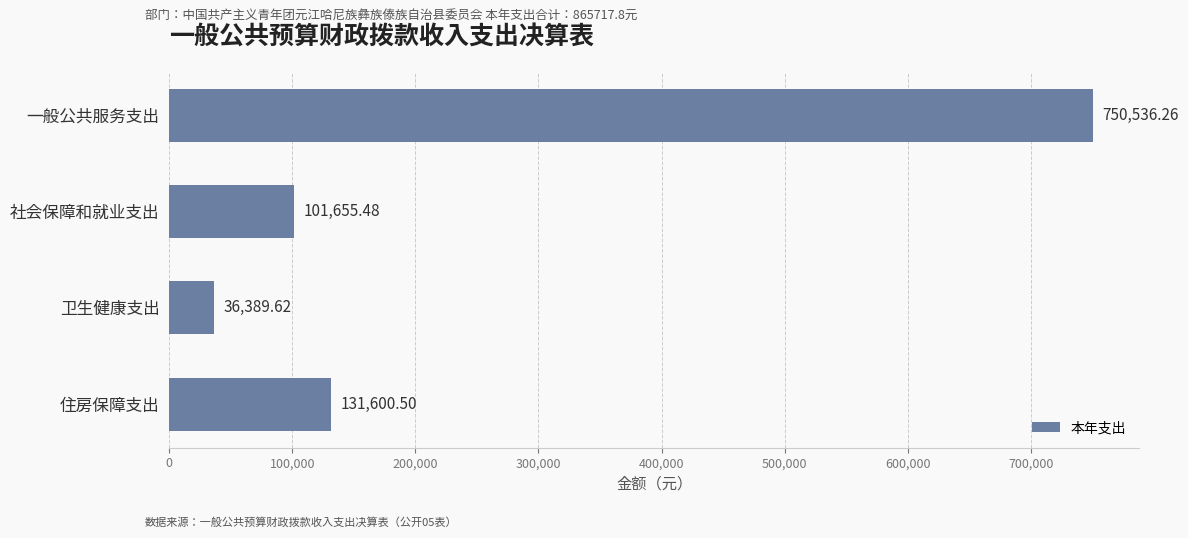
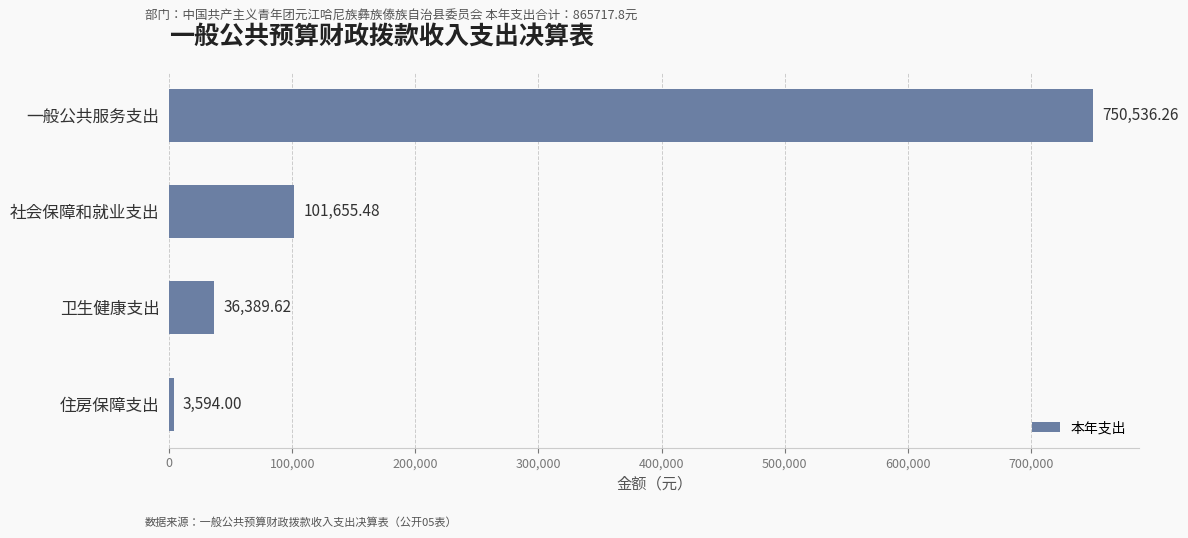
  {
    "一般公共服务支出": "750,536.26",
    "社会保障和就业支出": "101,655.48",
    "卫生健康支出": "36,389.62",
-   "住房保障支出": "131,600.50"
+   "住房保障支出": "3,594.00"
  }
